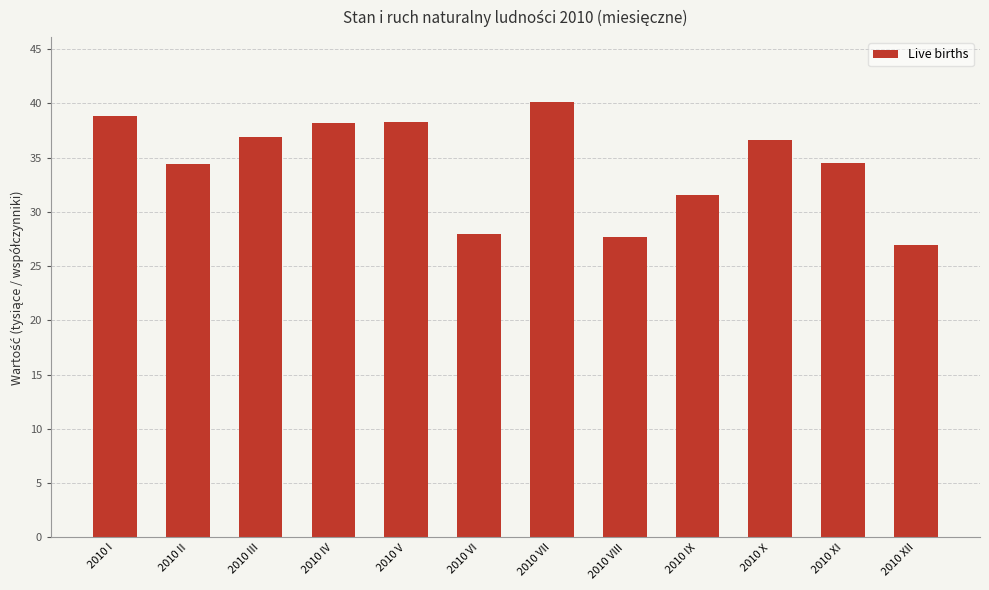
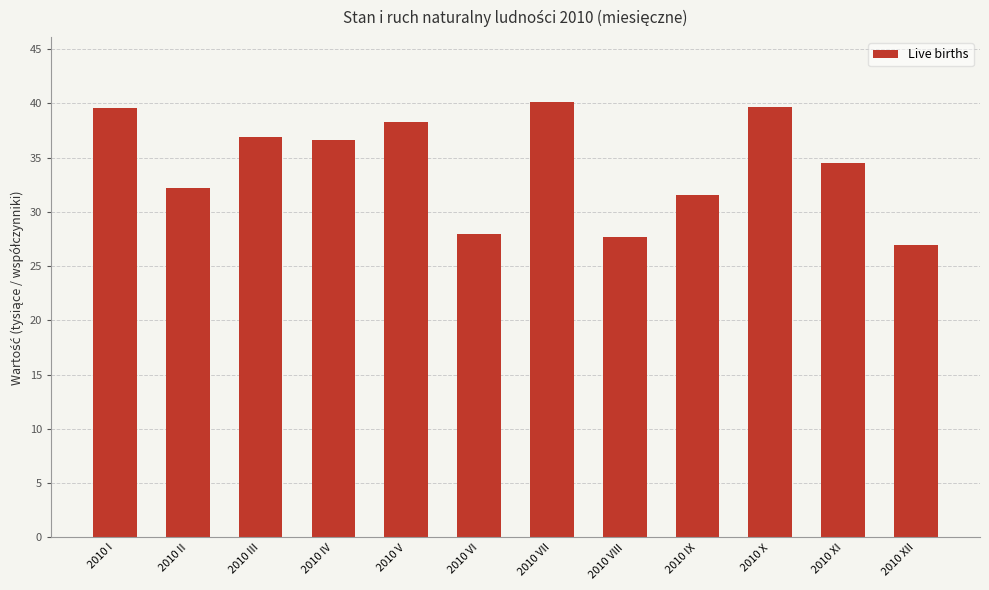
  {
-   "2010 I": 38.8,
-   "2010 II": 34.4,
+   "2010 I": 39.6,
+   "2010 II": 32.2,
    "2010 III": 36.9,
-   "2010 IV": 38.2,
+   "2010 IV": 36.6,
    "2010 V": 38.3,
    "2010 VI": 28.0,
    "2010 VII": 40.1,
    "2010 VIII": 27.7,
    "2010 IX": 31.6,
-   "2010 X": 36.6,
+   "2010 X": 39.7,
    "2010 XI": 34.5,
    "2010 XII": 27.0
  }
